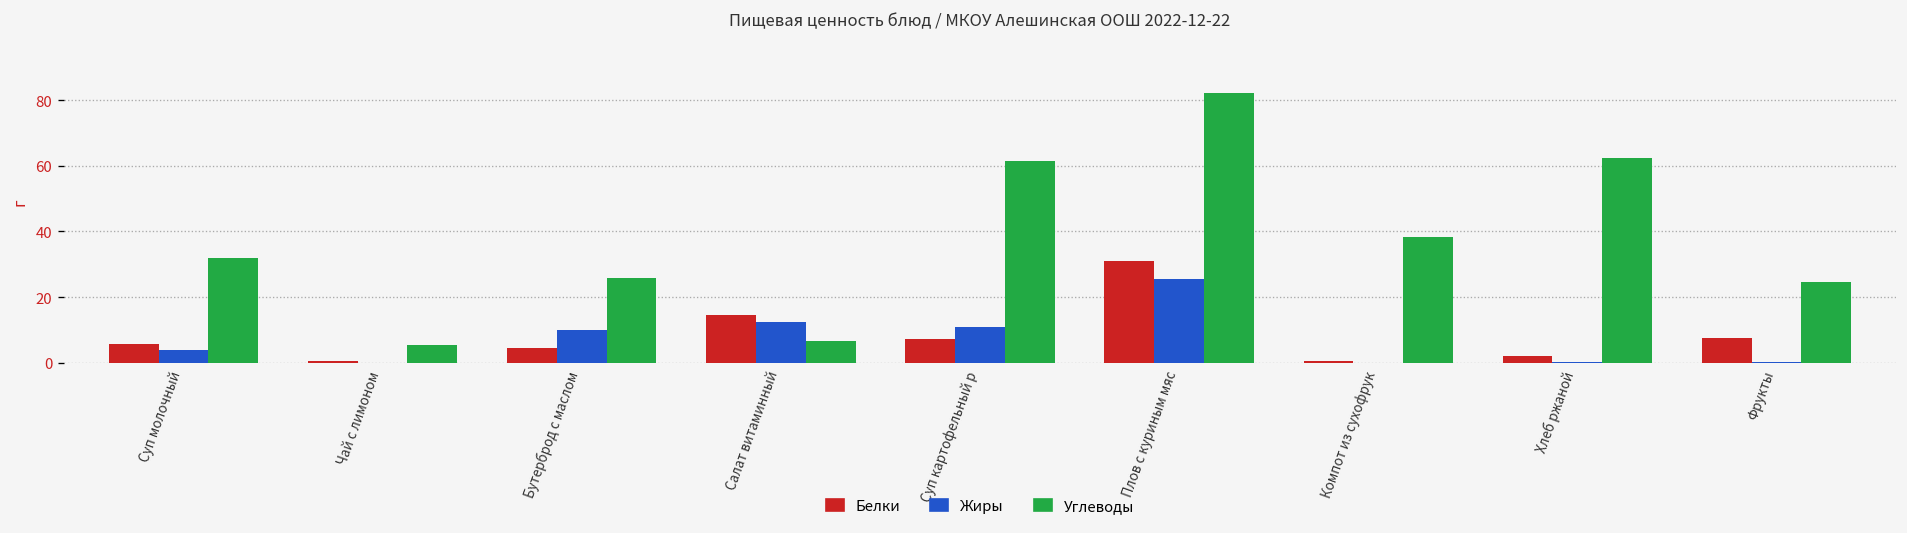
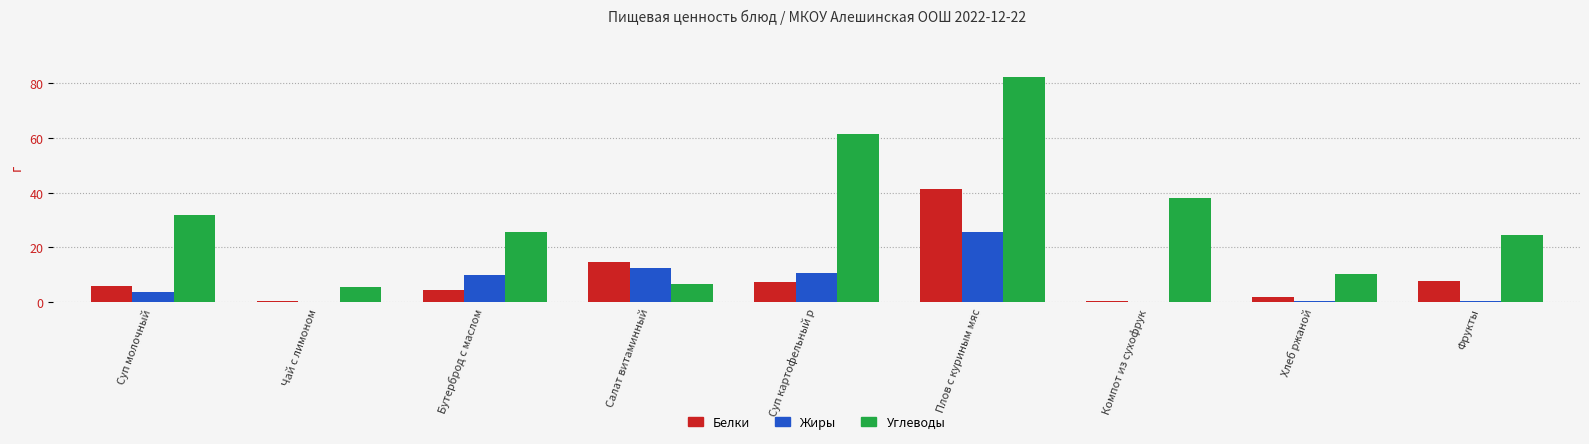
  {
    "Белки": {
      "Суп молочный": 6,
      "Бутерброд с маслом": 5,
      "Салат витаминный": 15,
      "Суп картофельный р": 7,
-     "Плов с куриным мяс": 31,
+     "Плов с куриным мяс": 41,
      "Хлеб ржаной": 2,
      "Фрукты": 8
    },
    "Жиры": {
      "Суп молочный": 4,
      "Чай с лимоном": 0,
      "Бутерброд с маслом": 10,
      "Салат витаминный": 12,
      "Суп картофельный р": 11,
      "Плов с куриным мяс": 26
    },
    "Углеводы": {
      "Суп молочный": 32,
      "Чай с лимоном": 5,
      "Бутерброд с маслом": 26,
      "Салат витаминный": 7,
      "Суп картофельный р": 61,
      "Плов с куриным мяс": 82,
      "Компот из сухофрук": 38,
-     "Хлеб ржаной": 62,
+     "Хлеб ржаной": 10,
      "Фрукты": 25
    }
  }
